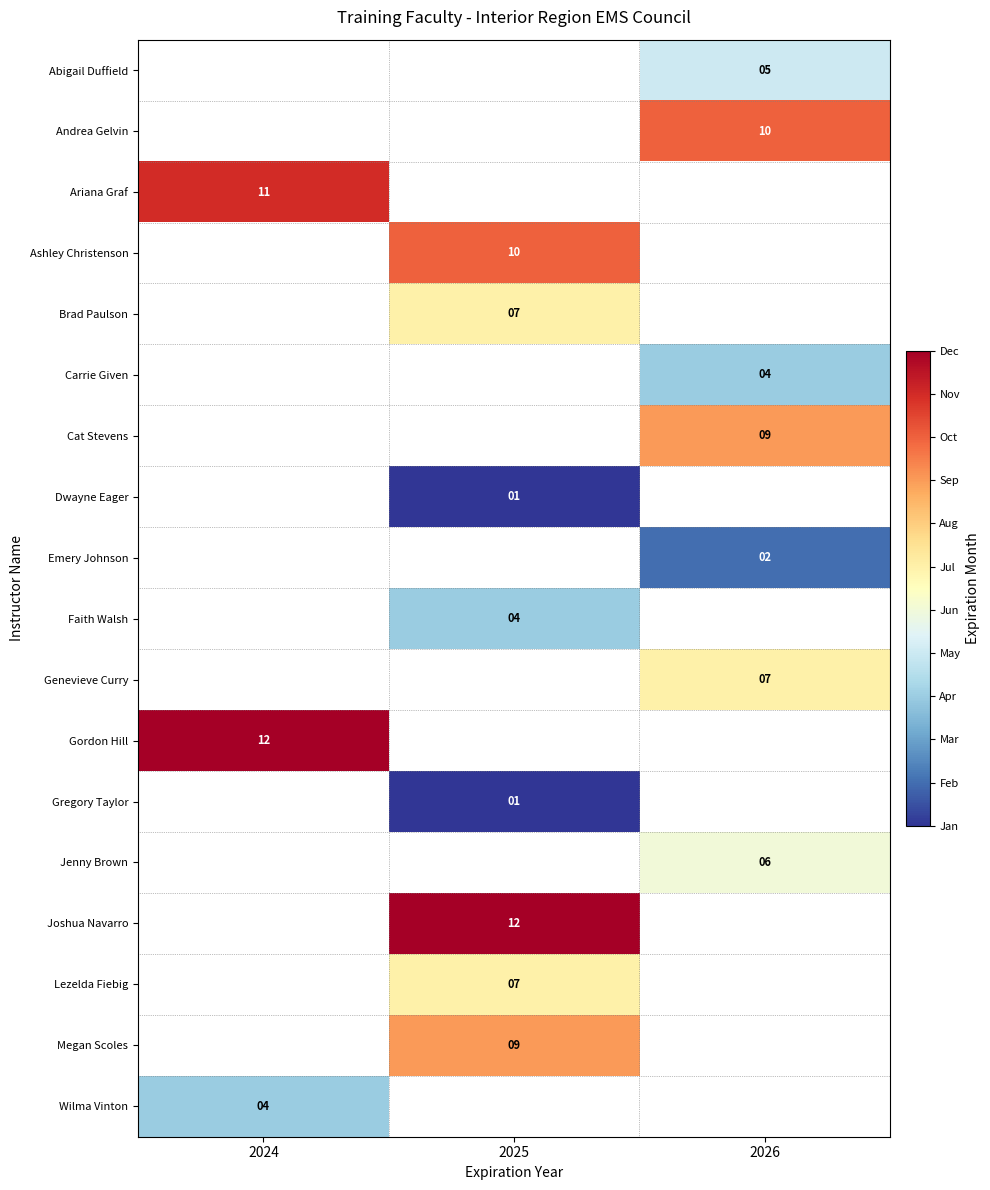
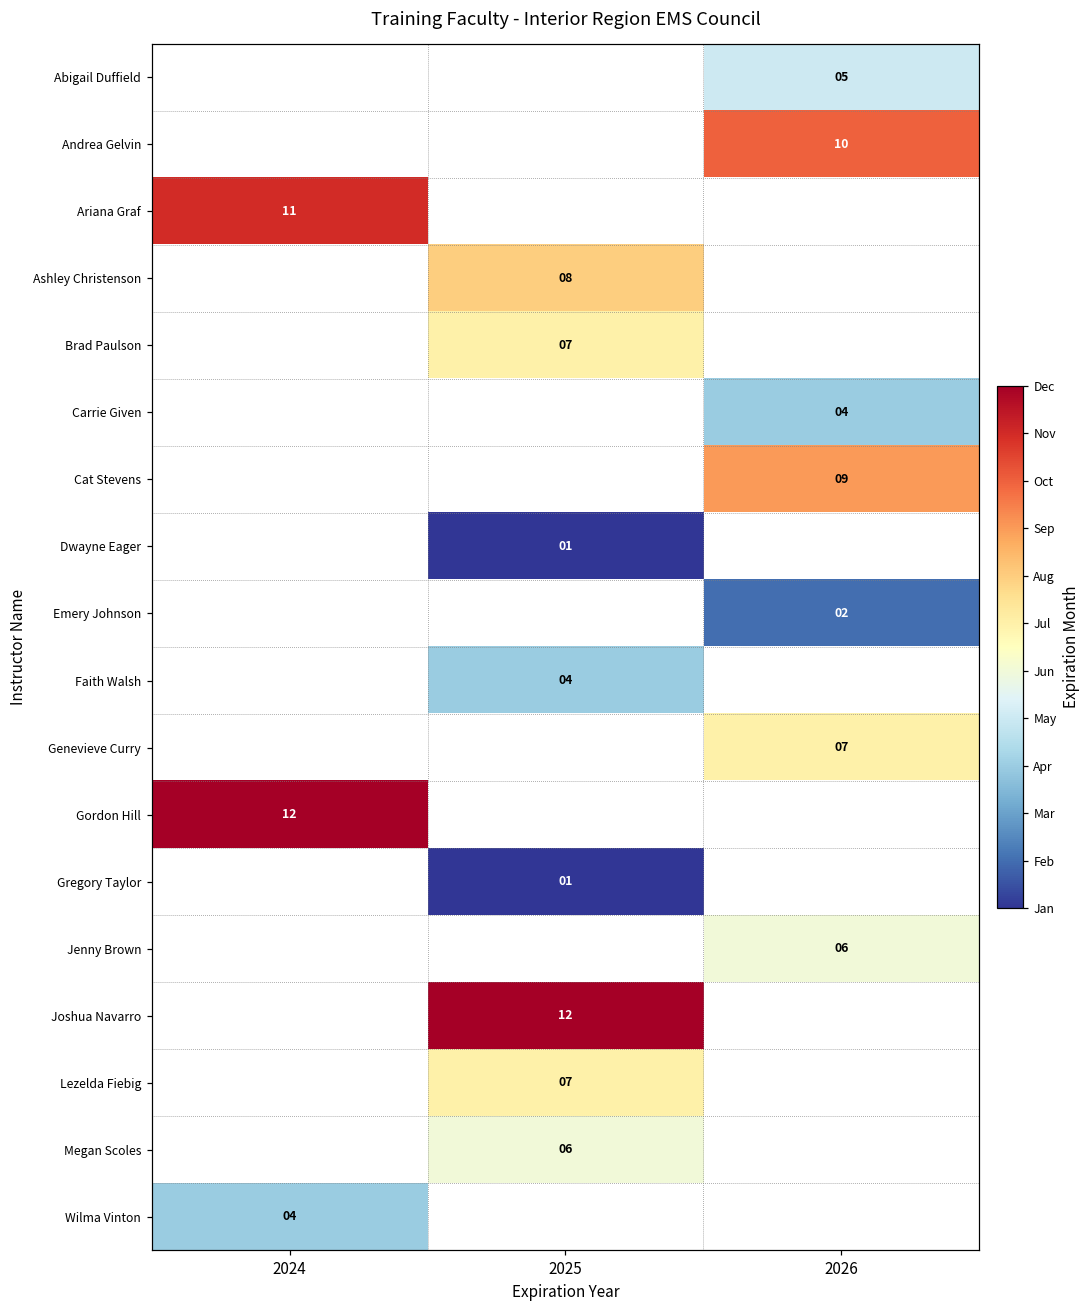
  {
    "Abigail Duffield": {
      "2026": "05"
    },
    "Andrea Gelvin": {
      "2026": "10"
    },
    "Ariana Graf": {
      "2024": "11"
    },
    "Ashley Christenson": {
-     "2025": "10"
+     "2025": "08"
    },
    "Brad Paulson": {
      "2025": "07"
    },
    "Carrie Given": {
      "2026": "04"
    },
    "Cat Stevens": {
      "2026": "09"
    },
    "Dwayne Eager": {
      "2025": "01"
    },
    "Emery Johnson": {
      "2026": "02"
    },
    "Faith Walsh": {
      "2025": "04"
    },
    "Genevieve Curry": {
      "2026": "07"
    },
    "Gordon Hill": {
      "2024": "12"
    },
    "Gregory Taylor": {
      "2025": "01"
    },
    "Jenny Brown": {
      "2026": "06"
    },
    "Joshua Navarro": {
      "2025": "12"
    },
    "Lezelda Fiebig": {
      "2025": "07"
    },
    "Megan Scoles": {
-     "2025": "09"
+     "2025": "06"
    },
    "Wilma Vinton": {
      "2024": "04"
    }
  }
